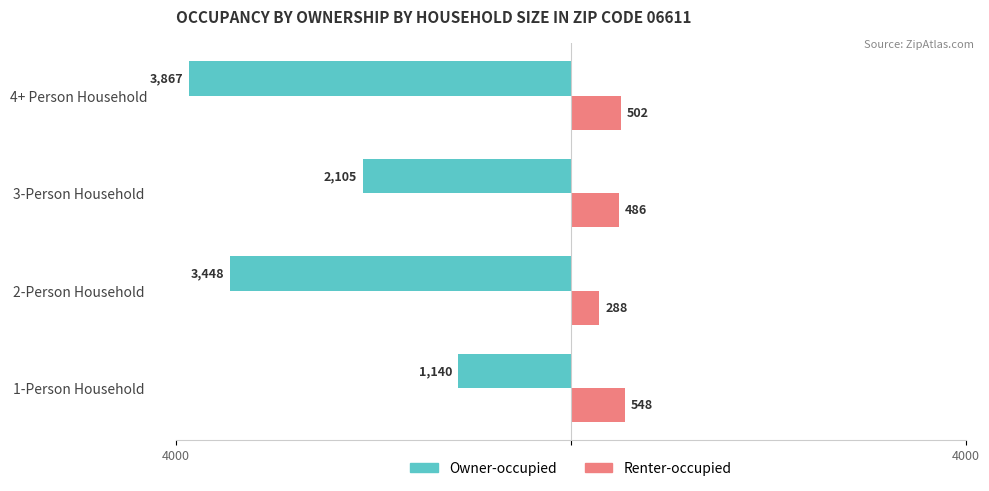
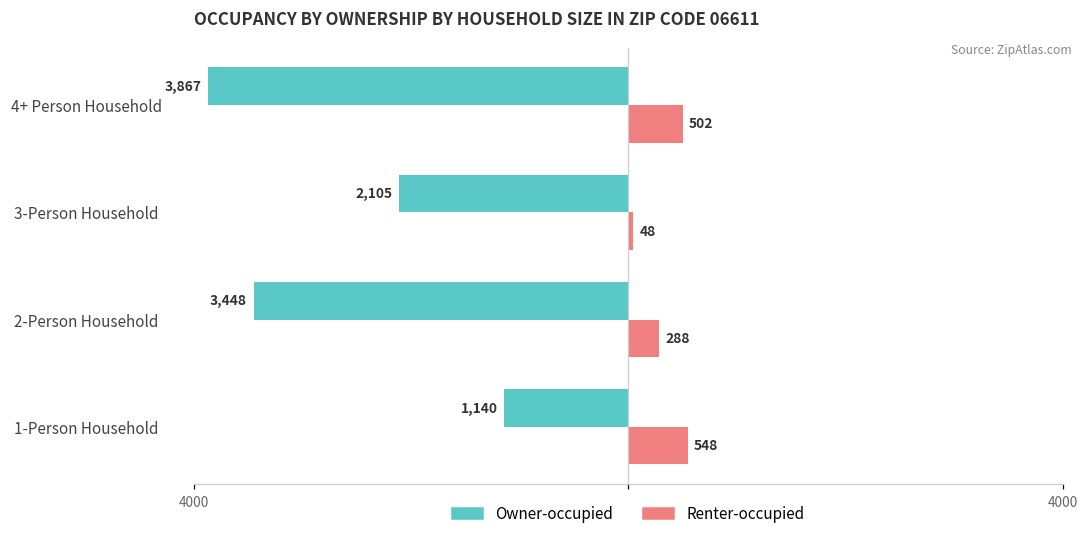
  {
    "Renter-occupied": {
      "4+ Person Household": 502,
-     "3-Person Household": 486,
+     "3-Person Household": 48,
      "2-Person Household": 288,
      "1-Person Household": 548
    }
  }
